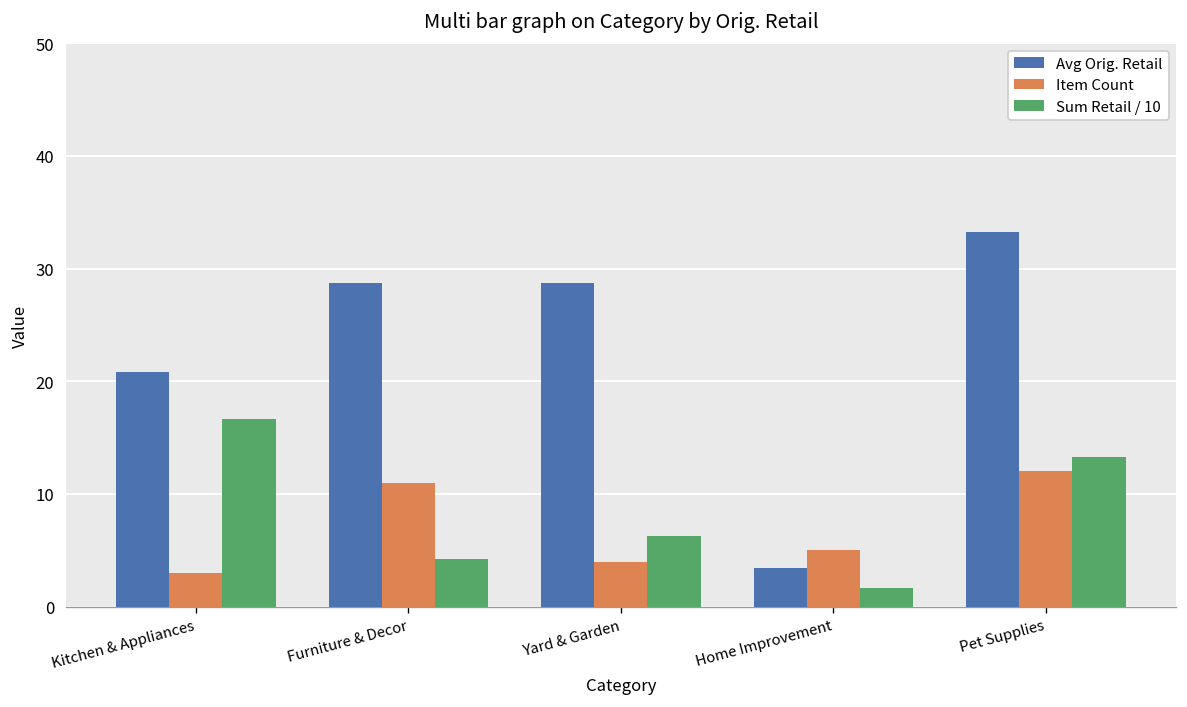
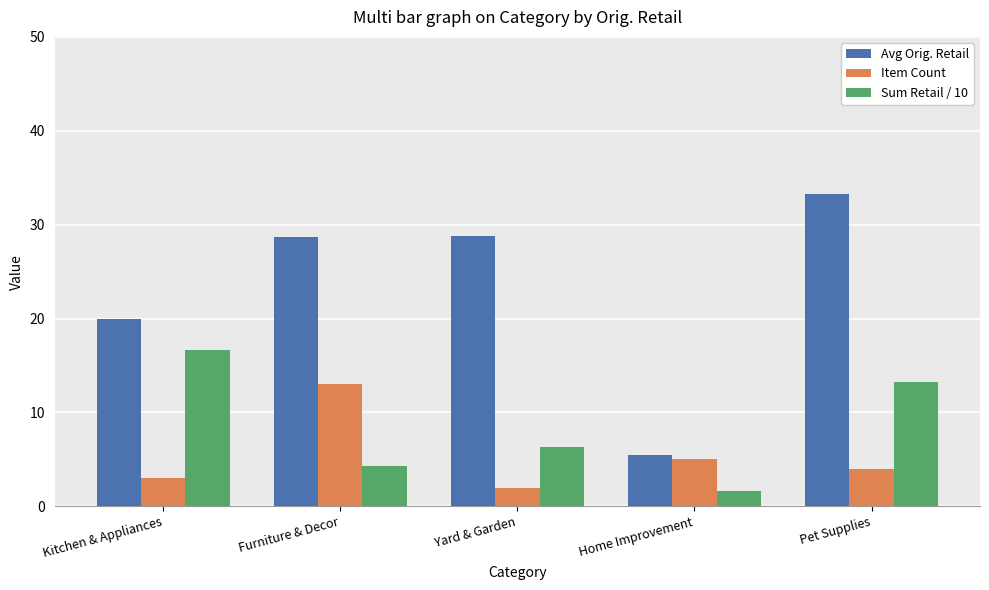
  {
    "Avg Orig. Retail": {
-     "Kitchen & Appliances": 21,
+     "Kitchen & Appliances": 20,
      "Furniture & Decor": 29,
      "Yard & Garden": 29,
-     "Home Improvement": 3,
+     "Home Improvement": 5,
      "Pet Supplies": 33
    },
    "Item Count": {
      "Kitchen & Appliances": 3,
-     "Furniture & Decor": 11,
-     "Yard & Garden": 4,
+     "Furniture & Decor": 13,
+     "Yard & Garden": 2,
      "Home Improvement": 5,
-     "Pet Supplies": 12
+     "Pet Supplies": 4
    },
    "Sum Retail / 10": {
      "Kitchen & Appliances": 17,
      "Furniture & Decor": 4,
      "Yard & Garden": 6,
      "Home Improvement": 2,
      "Pet Supplies": 13
    }
  }
